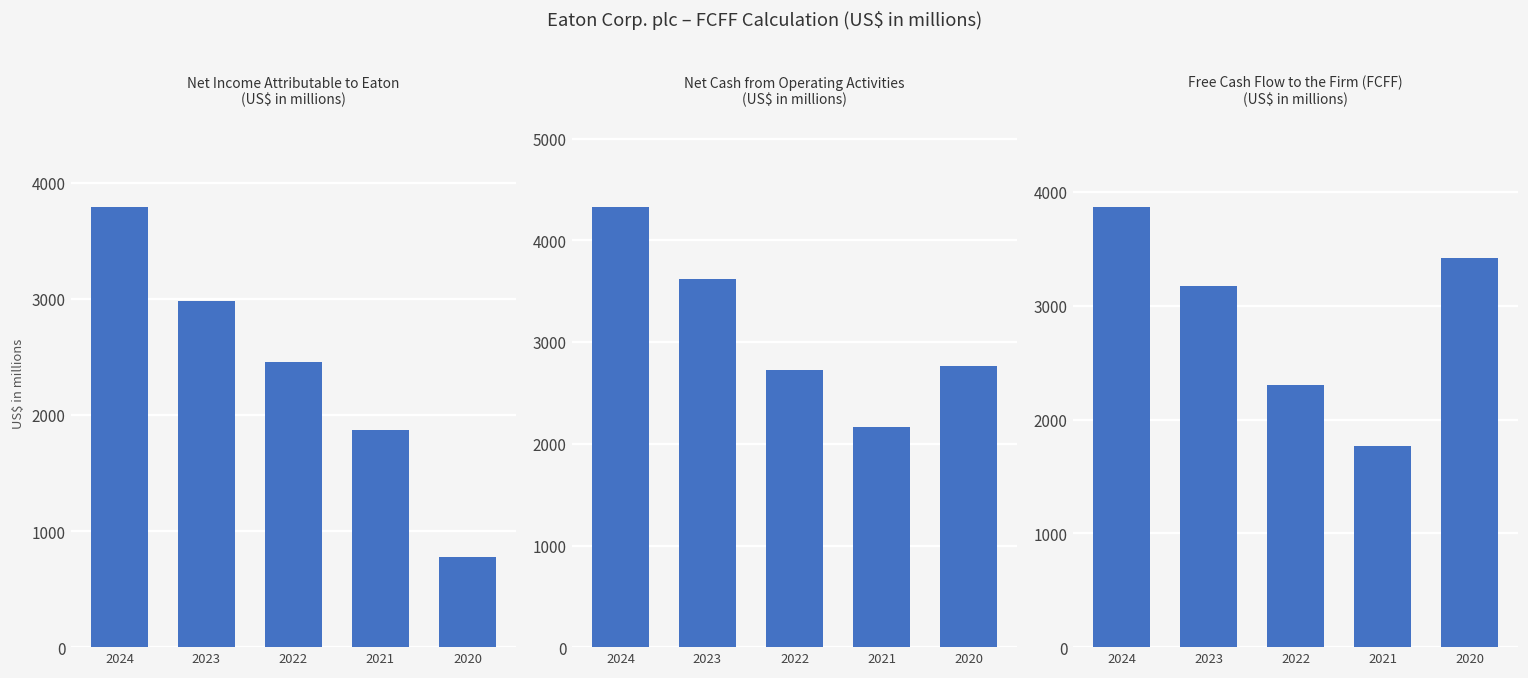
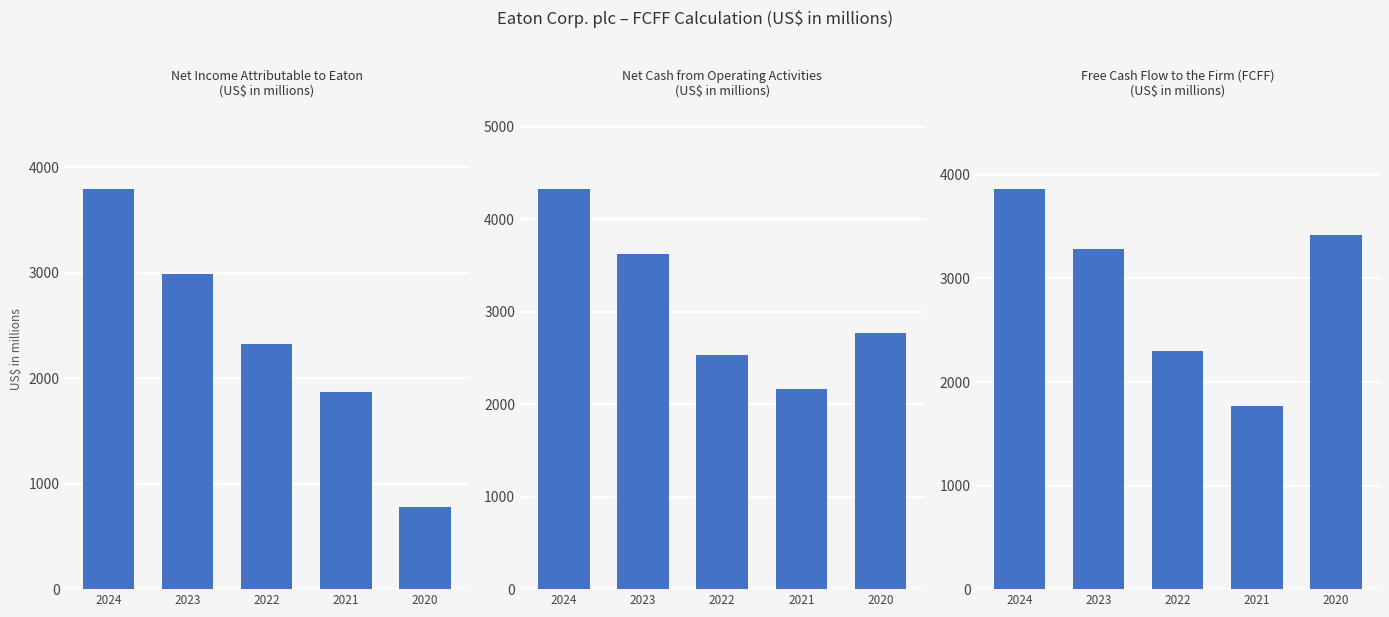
  {
    "Net Income Attributable to Eaton (US$ in millions)": {
      "2024": 3790,
      "2023": 2990,
-     "2022": 2460,
+     "2022": 2330,
      "2021": 1870,
      "2020": 780
    },
    "Net Cash from Operating Activities (US$ in millions)": {
      "2024": 4300,
      "2023": 3600,
-     "2022": 2700,
+     "2022": 2500,
      "2021": 2200,
      "2020": 2800
    },
    "Free Cash Flow to the Firm (FCFF) (US$ in millions)": {
      "2024": 3870,
-     "2023": 3170,
+     "2023": 3290,
      "2022": 2300,
      "2021": 1770,
      "2020": 3420
    }
  }
